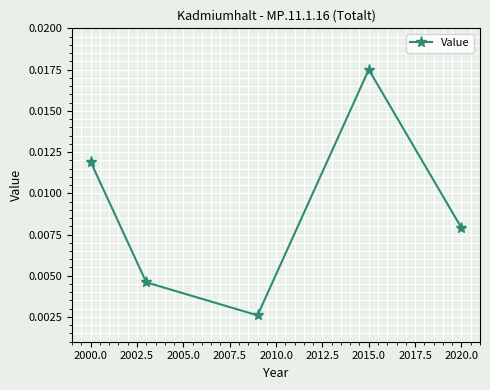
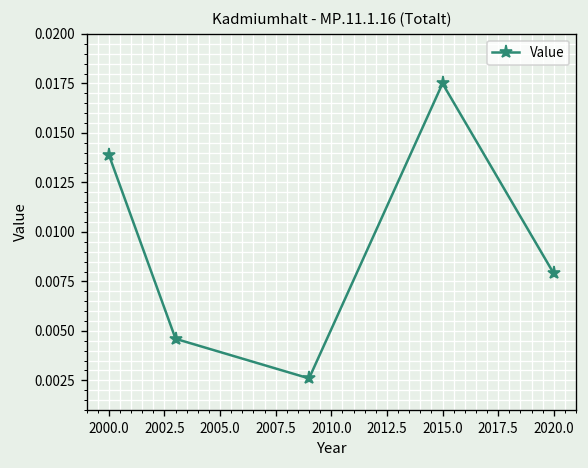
  {
-   "2000.0": 0.0119,
+   "2000.0": 0.0139,
    "2015.0": 0.0175,
    "2020.0": 0.0079
  }
